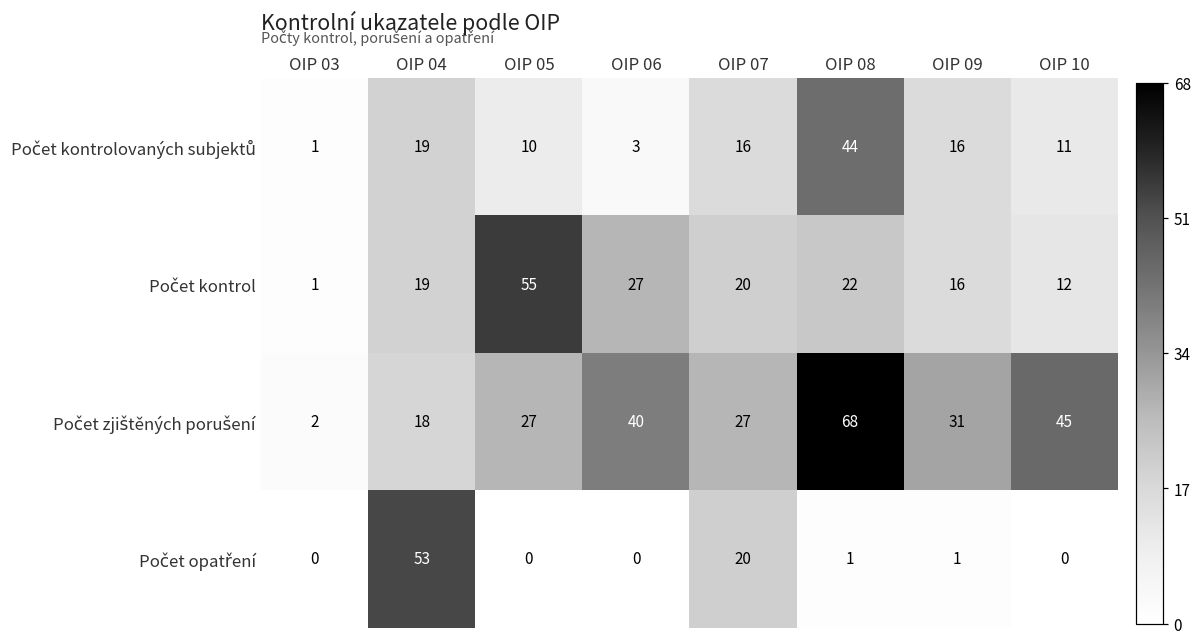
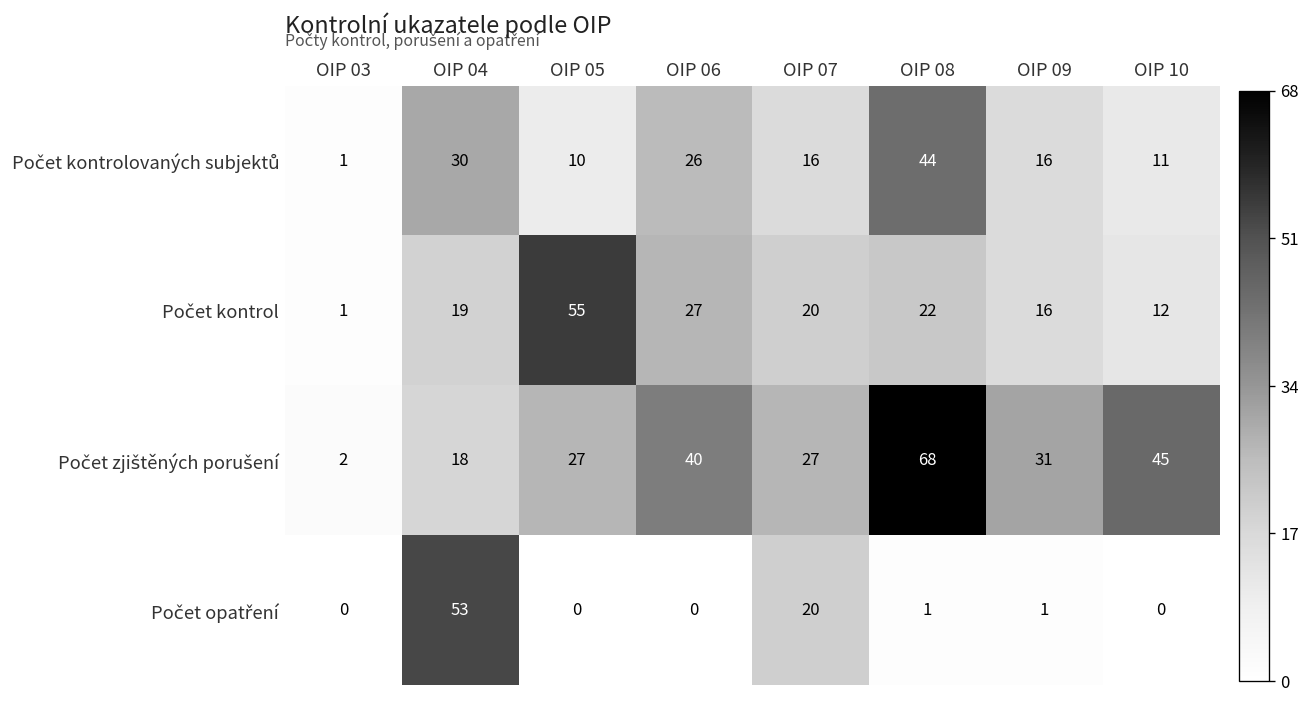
  {
    "Počet kontrolovaných subjektů": {
      "OIP 03": 1,
-     "OIP 04": 19,
+     "OIP 04": 30,
      "OIP 05": 10,
-     "OIP 06": 3,
+     "OIP 06": 26,
      "OIP 07": 16,
      "OIP 08": 44,
      "OIP 09": 16,
      "OIP 10": 11
    },
    "Počet kontrol": {
      "OIP 03": 1,
      "OIP 04": 19,
      "OIP 05": 55,
      "OIP 06": 27,
      "OIP 07": 20,
      "OIP 08": 22,
      "OIP 09": 16,
      "OIP 10": 12
    },
    "Počet zjištěných porušení": {
      "OIP 03": 2,
      "OIP 04": 18,
      "OIP 05": 27,
      "OIP 06": 40,
      "OIP 07": 27,
      "OIP 08": 68,
      "OIP 09": 31,
      "OIP 10": 45
    },
    "Počet opatření": {
      "OIP 03": 0,
      "OIP 04": 53,
      "OIP 05": 0,
      "OIP 06": 0,
      "OIP 07": 20,
      "OIP 08": 1,
      "OIP 09": 1,
      "OIP 10": 0
    }
  }
